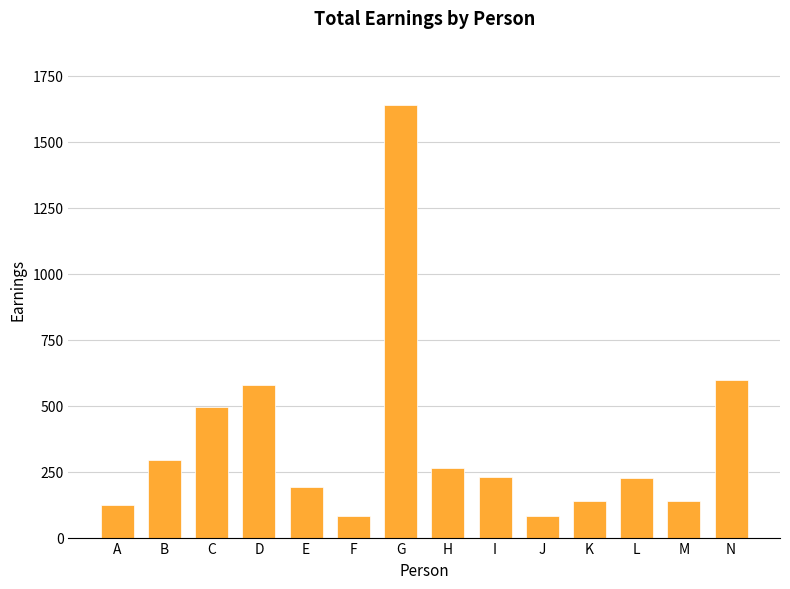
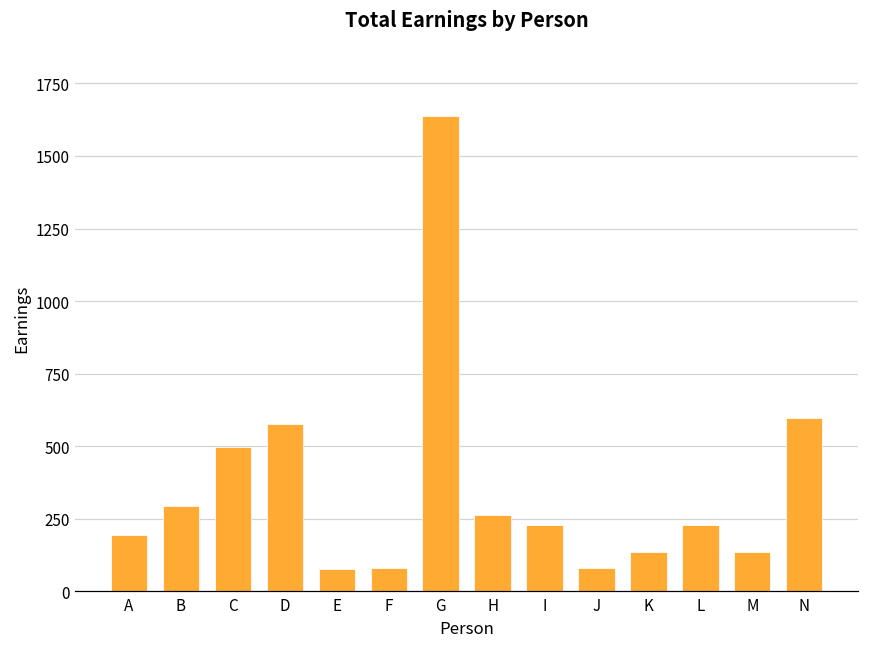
  {
-   "A": 120,
+   "A": 200,
    "B": 300,
    "C": 500,
    "D": 580,
-   "E": 190,
+   "E": 80,
    "F": 80,
    "G": 1640,
    "H": 260,
    "I": 230,
    "J": 80,
    "K": 140,
    "L": 230,
    "M": 140,
    "N": 600
  }
